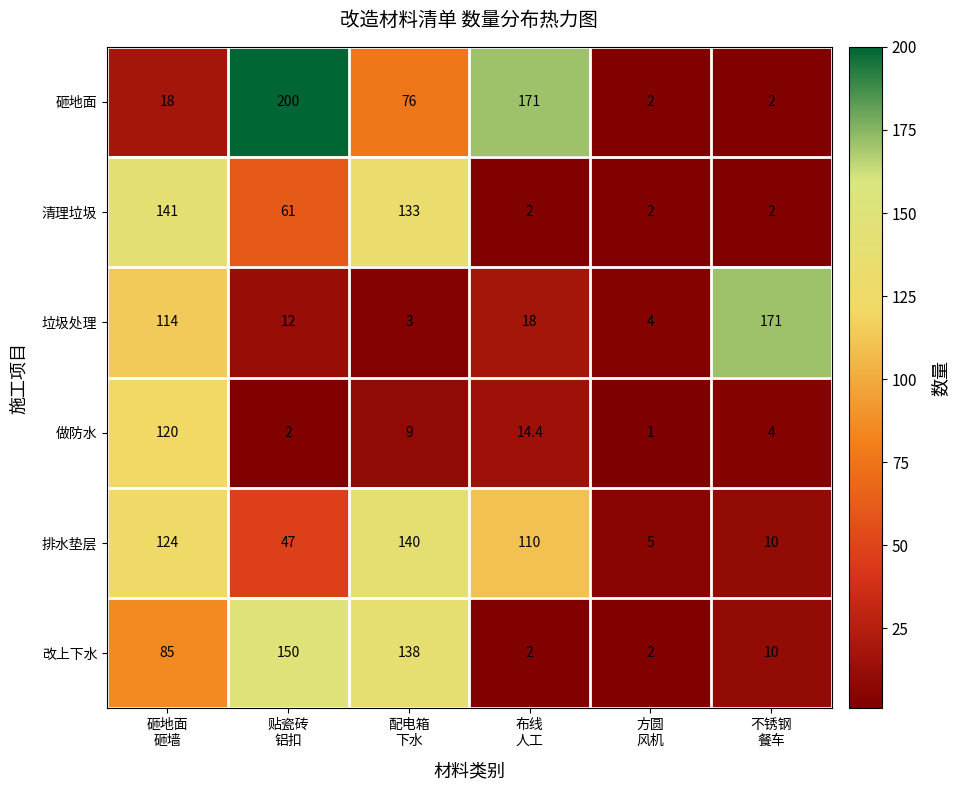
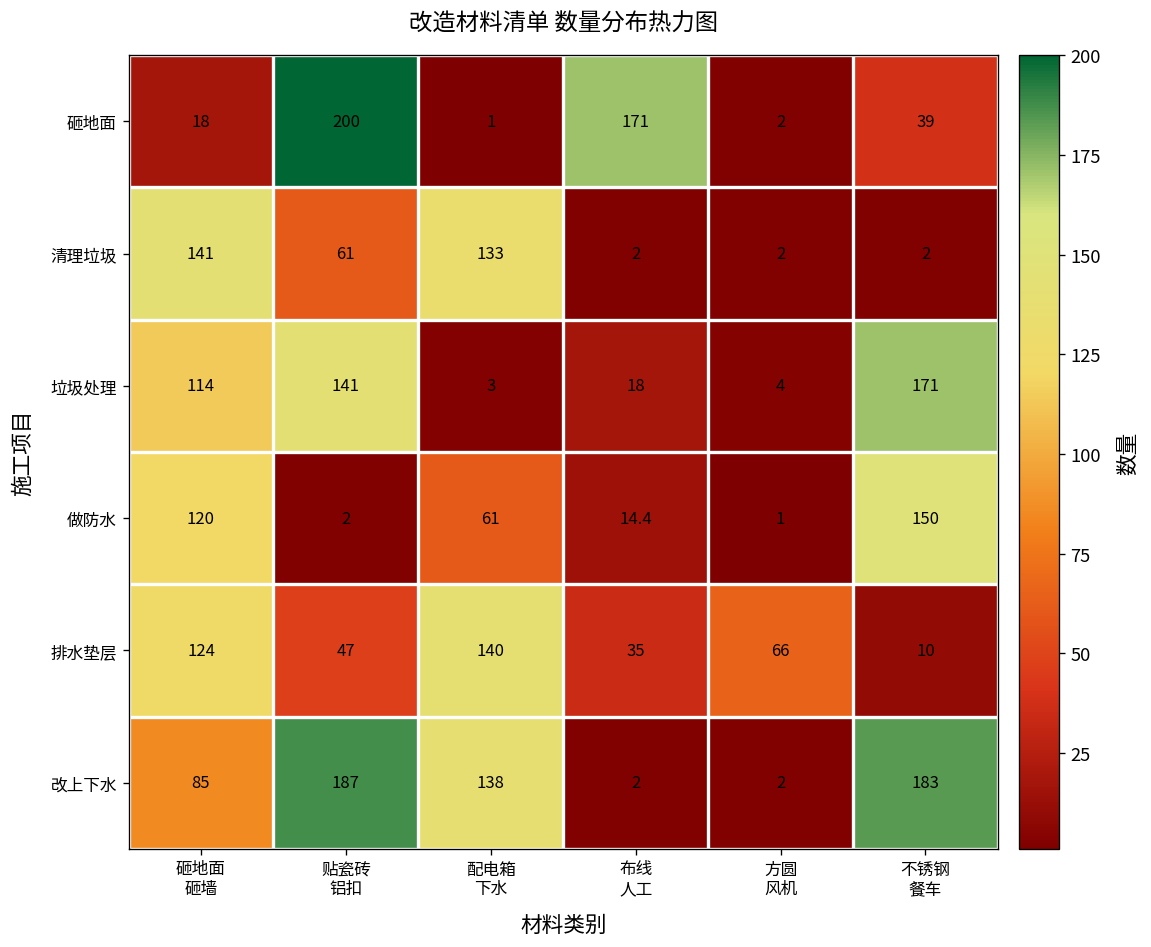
  {
    "砸地面": {
      "砸地面 砸墙": 18,
      "贴瓷砖 铝扣": 200,
-     "配电箱 下水": 76,
+     "配电箱 下水": 1,
      "布线 人工": 171,
      "方圆 风机": 2,
-     "不锈钢 餐车": 2
+     "不锈钢 餐车": 39
    },
    "清理垃圾": {
      "砸地面 砸墙": 141,
      "贴瓷砖 铝扣": 61,
      "配电箱 下水": 133,
      "布线 人工": 2,
      "方圆 风机": 2,
      "不锈钢 餐车": 2
    },
    "垃圾处理": {
      "砸地面 砸墙": 114,
-     "贴瓷砖 铝扣": 12,
+     "贴瓷砖 铝扣": 141,
      "配电箱 下水": 3,
      "布线 人工": 18,
      "方圆 风机": 4,
      "不锈钢 餐车": 171
    },
    "做防水": {
      "砸地面 砸墙": 120,
      "贴瓷砖 铝扣": 2,
-     "配电箱 下水": 9,
+     "配电箱 下水": 61,
      "布线 人工": 14.4,
      "方圆 风机": 1,
-     "不锈钢 餐车": 4
+     "不锈钢 餐车": 150
    },
    "排水垫层": {
      "砸地面 砸墙": 124,
      "贴瓷砖 铝扣": 47,
      "配电箱 下水": 140,
-     "布线 人工": 110,
-     "方圆 风机": 5,
+     "布线 人工": 35,
+     "方圆 风机": 66,
      "不锈钢 餐车": 10
    },
    "改上下水": {
      "砸地面 砸墙": 85,
-     "贴瓷砖 铝扣": 150,
+     "贴瓷砖 铝扣": 187,
      "配电箱 下水": 138,
      "布线 人工": 2,
      "方圆 风机": 2,
-     "不锈钢 餐车": 10
+     "不锈钢 餐车": 183
    }
  }
